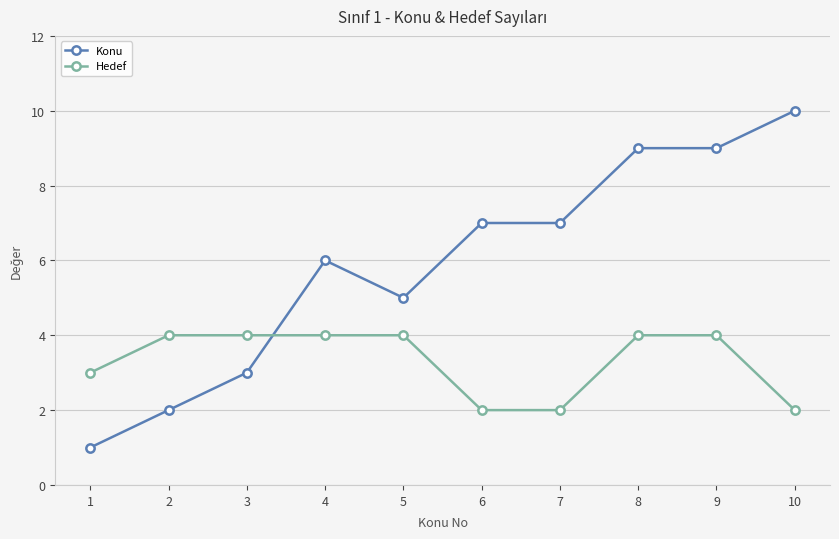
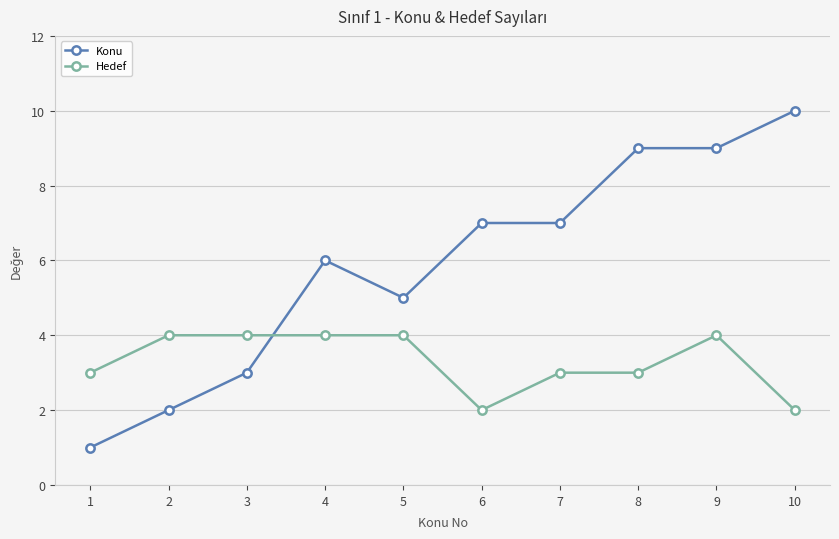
  {
    "Konu": {
      "1": 1,
      "2": 2,
      "3": 3,
      "4": 6,
      "5": 5,
      "6": 7,
      "7": 7,
      "8": 9,
      "9": 9,
      "10": 10
    },
    "Hedef": {
      "1": 3,
      "2": 4,
      "3": 4,
      "4": 4,
      "5": 4,
      "6": 2,
-     "7": 2,
-     "8": 4,
+     "7": 3,
+     "8": 3,
      "9": 4,
      "10": 2
    }
  }
